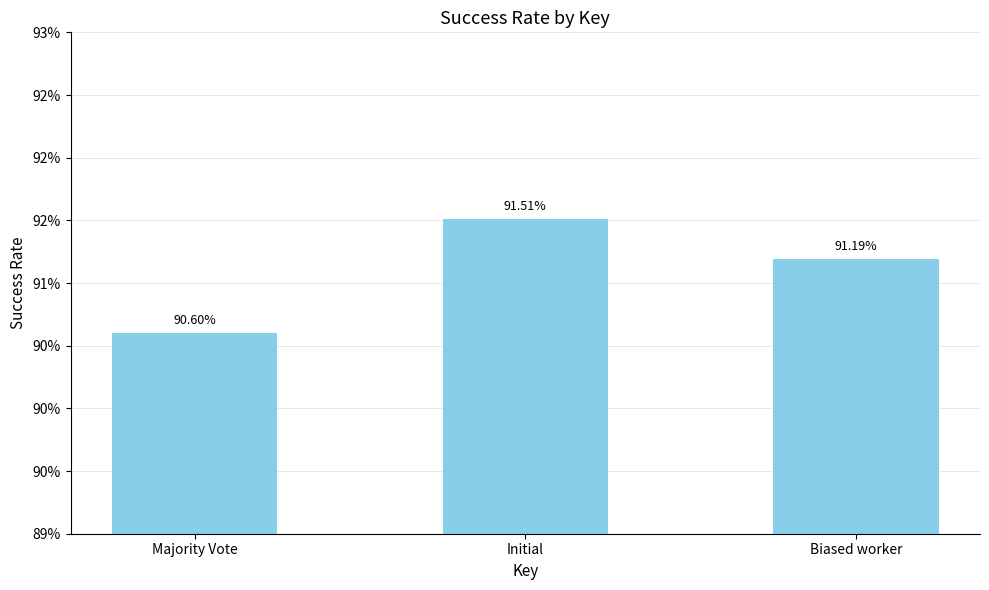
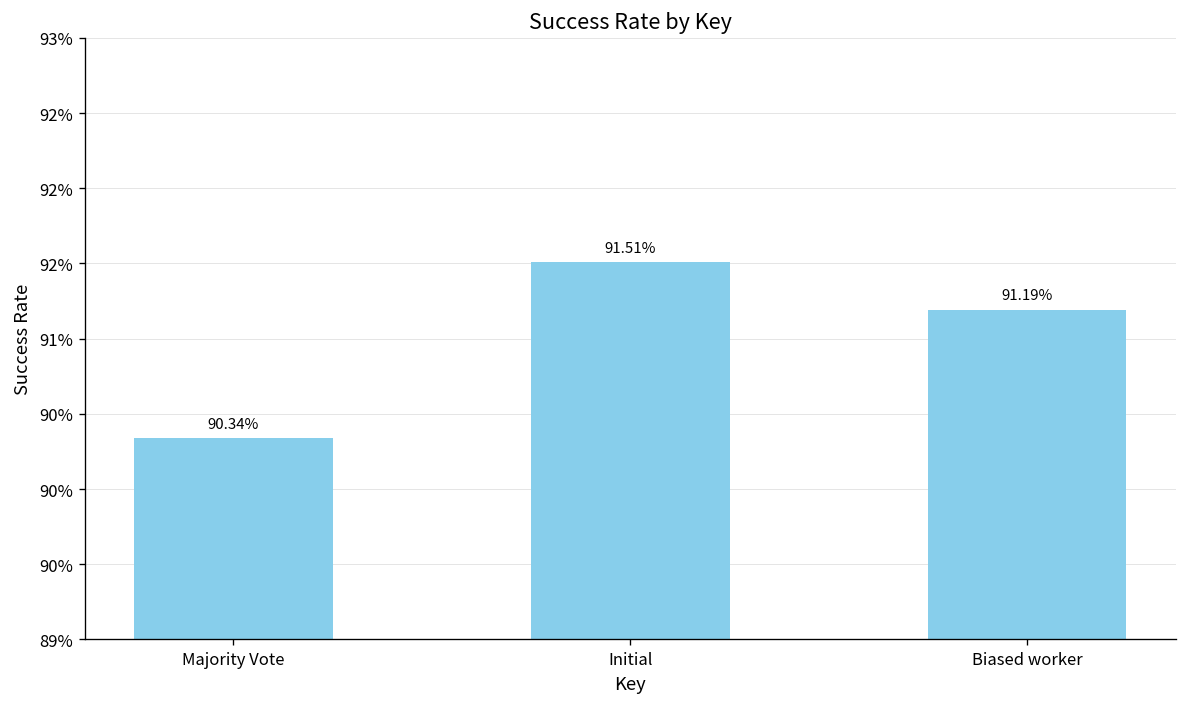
  {
-   "Majority Vote": "90.60%",
+   "Majority Vote": "90.34%",
    "Initial": "91.51%",
    "Biased worker": "91.19%"
  }
